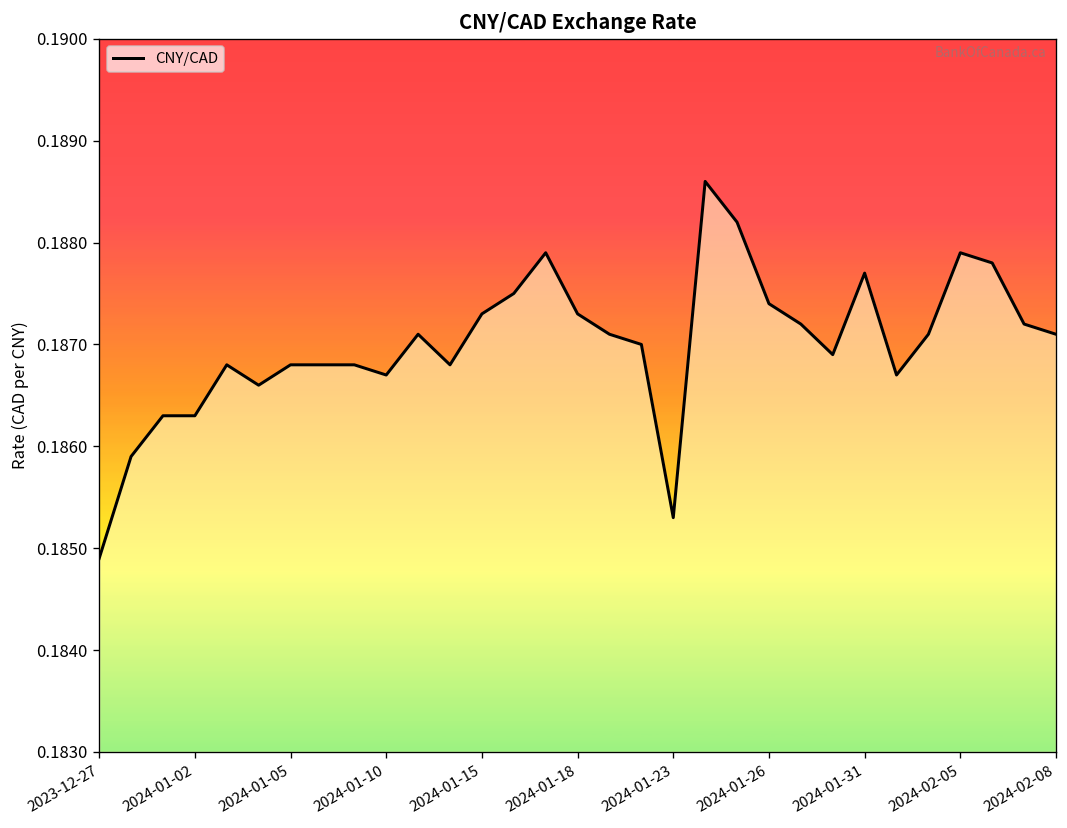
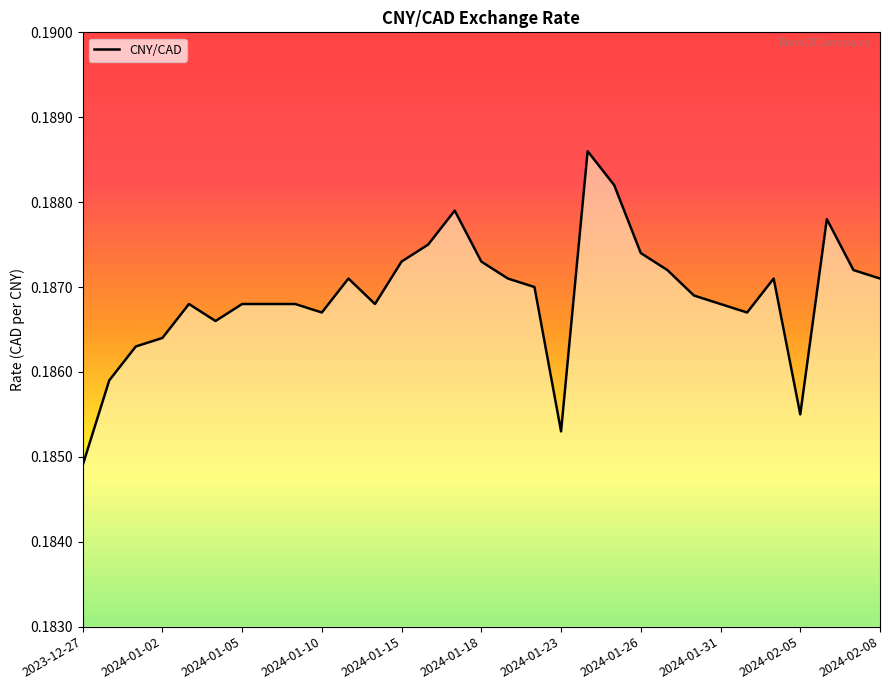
  {
    "2023-12-27": 0.1849,
-   "2024-01-02": 0.1863,
+   "2024-01-02": 0.1864,
    "2024-01-05": 0.1868,
    "2024-01-10": 0.1867,
    "2024-01-15": 0.1873,
    "2024-01-18": 0.1873,
    "2024-01-23": 0.1853,
    "2024-01-26": 0.1874,
-   "2024-01-31": 0.1877,
-   "2024-02-05": 0.1879,
+   "2024-01-31": 0.1868,
+   "2024-02-05": 0.1855,
    "2024-02-08": 0.1871
  }
